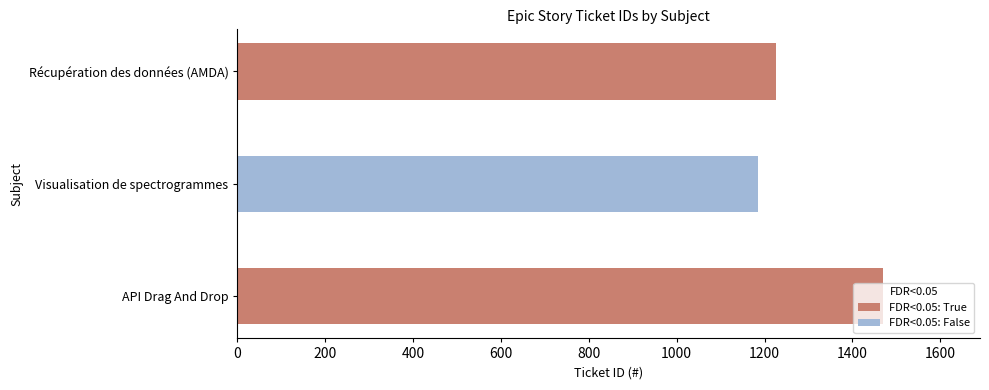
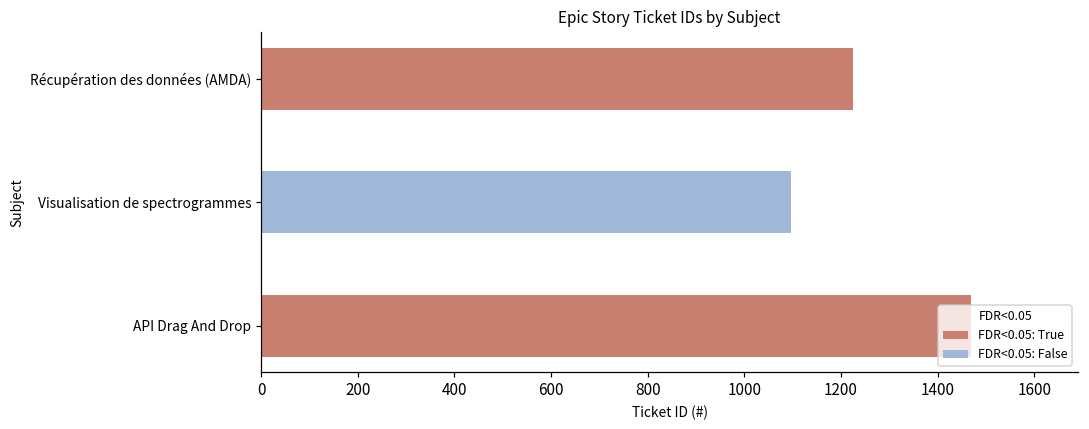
  {
    "Récupération des données (AMDA)": 1230,
-   "Visualisation de spectrogrammes": 1190
+   "Visualisation de spectrogrammes": 1100
  }
